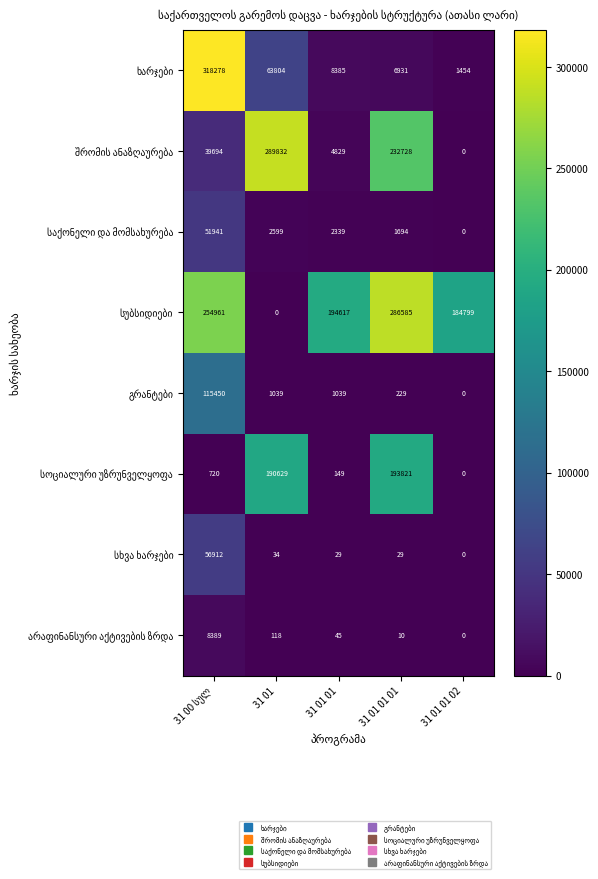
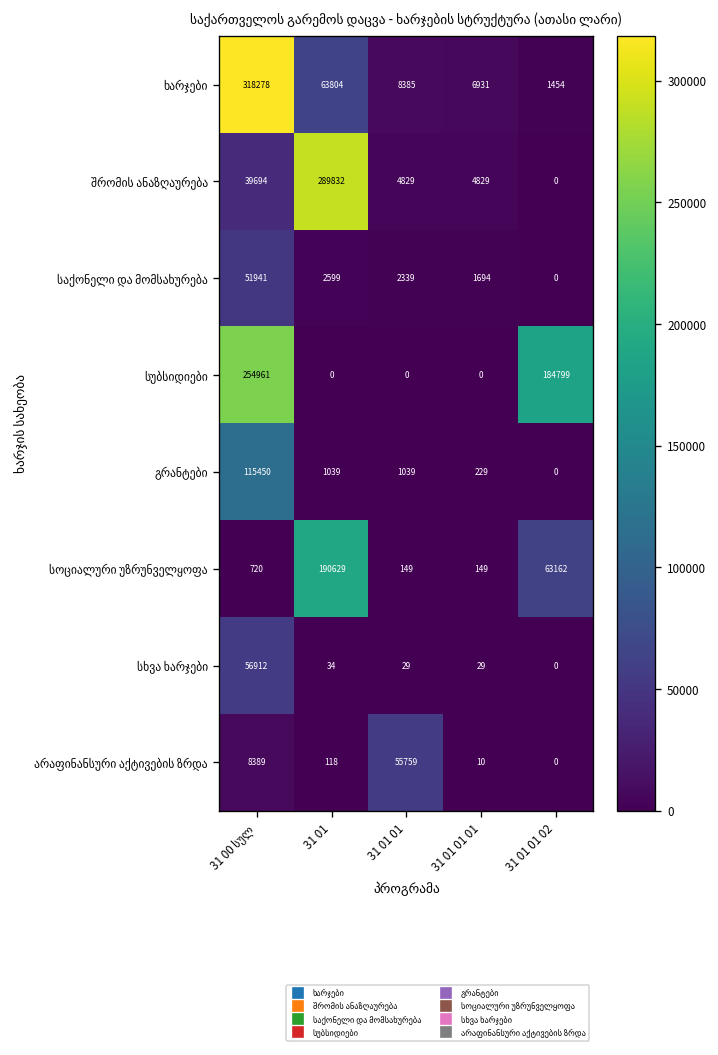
  {
    "ხარჯები": {
      "31 00 სულ": 318278,
      "31 01": 63804,
      "31 01 01": 8385,
      "31 01 01 01": 6931,
      "31 01 01 02": 1454
    },
    "შრომის ანაზღაურება": {
      "31 00 სულ": 39694,
      "31 01": 289832,
      "31 01 01": 4829,
-     "31 01 01 01": 232728,
+     "31 01 01 01": 4829,
      "31 01 01 02": 0
    },
    "საქონელი და მომსახურება": {
      "31 00 სულ": 51941,
      "31 01": 2599,
      "31 01 01": 2339,
      "31 01 01 01": 1694,
      "31 01 01 02": 0
    },
    "სუბსიდიები": {
      "31 00 სულ": 254961,
      "31 01": 0,
-     "31 01 01": 194617,
-     "31 01 01 01": 286585,
+     "31 01 01": 0,
+     "31 01 01 01": 0,
      "31 01 01 02": 184799
    },
    "გრანტები": {
      "31 00 სულ": 115450,
      "31 01": 1039,
      "31 01 01": 1039,
      "31 01 01 01": 229,
      "31 01 01 02": 0
    },
    "სოციალური უზრუნველყოფა": {
      "31 00 სულ": 720,
      "31 01": 190629,
      "31 01 01": 149,
-     "31 01 01 01": 193821,
-     "31 01 01 02": 0
+     "31 01 01 01": 149,
+     "31 01 01 02": 63162
    },
    "სხვა ხარჯები": {
      "31 00 სულ": 56912,
      "31 01": 34,
      "31 01 01": 29,
      "31 01 01 01": 29,
      "31 01 01 02": 0
    },
    "არაფინანსური აქტივების ზრდა": {
      "31 00 სულ": 8389,
      "31 01": 118,
-     "31 01 01": 45,
+     "31 01 01": 55759,
      "31 01 01 01": 10,
      "31 01 01 02": 0
    }
  }
